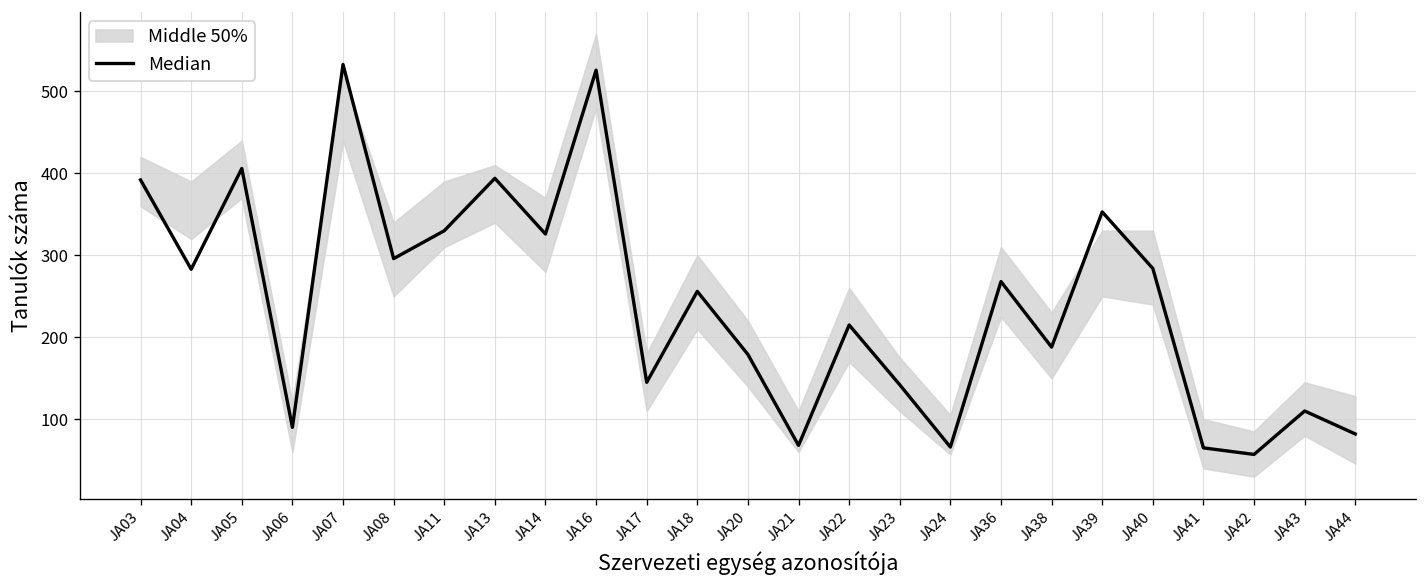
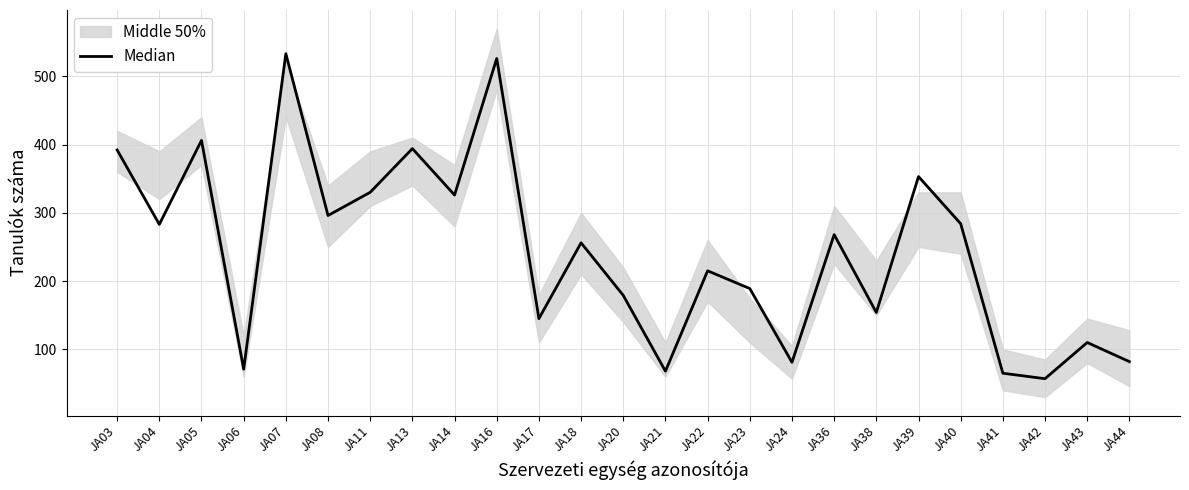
  {
    "Median": {
      "JA03": 390,
      "JA04": 280,
      "JA05": 410,
-     "JA06": 90,
+     "JA06": 70,
      "JA07": 530,
      "JA08": 300,
      "JA11": 330,
      "JA13": 390,
      "JA14": 330,
      "JA16": 530,
      "JA17": 150,
      "JA18": 260,
      "JA20": 180,
      "JA21": 70,
      "JA22": 220,
-     "JA23": 140,
-     "JA24": 70,
+     "JA23": 190,
+     "JA24": 80,
      "JA36": 270,
-     "JA38": 190,
+     "JA38": 150,
      "JA39": 350,
      "JA40": 280,
      "JA41": 70,
      "JA42": 60,
      "JA43": 110,
      "JA44": 80
    }
  }
